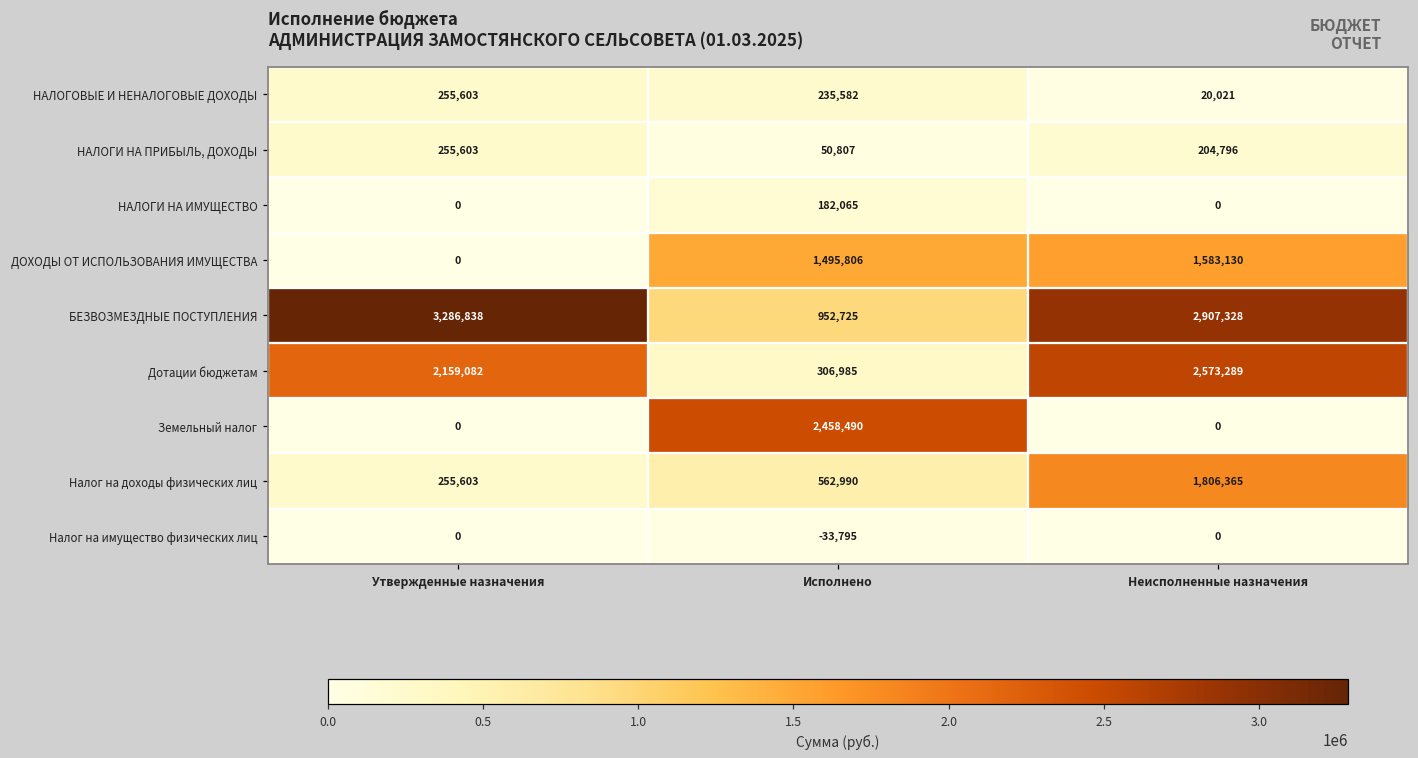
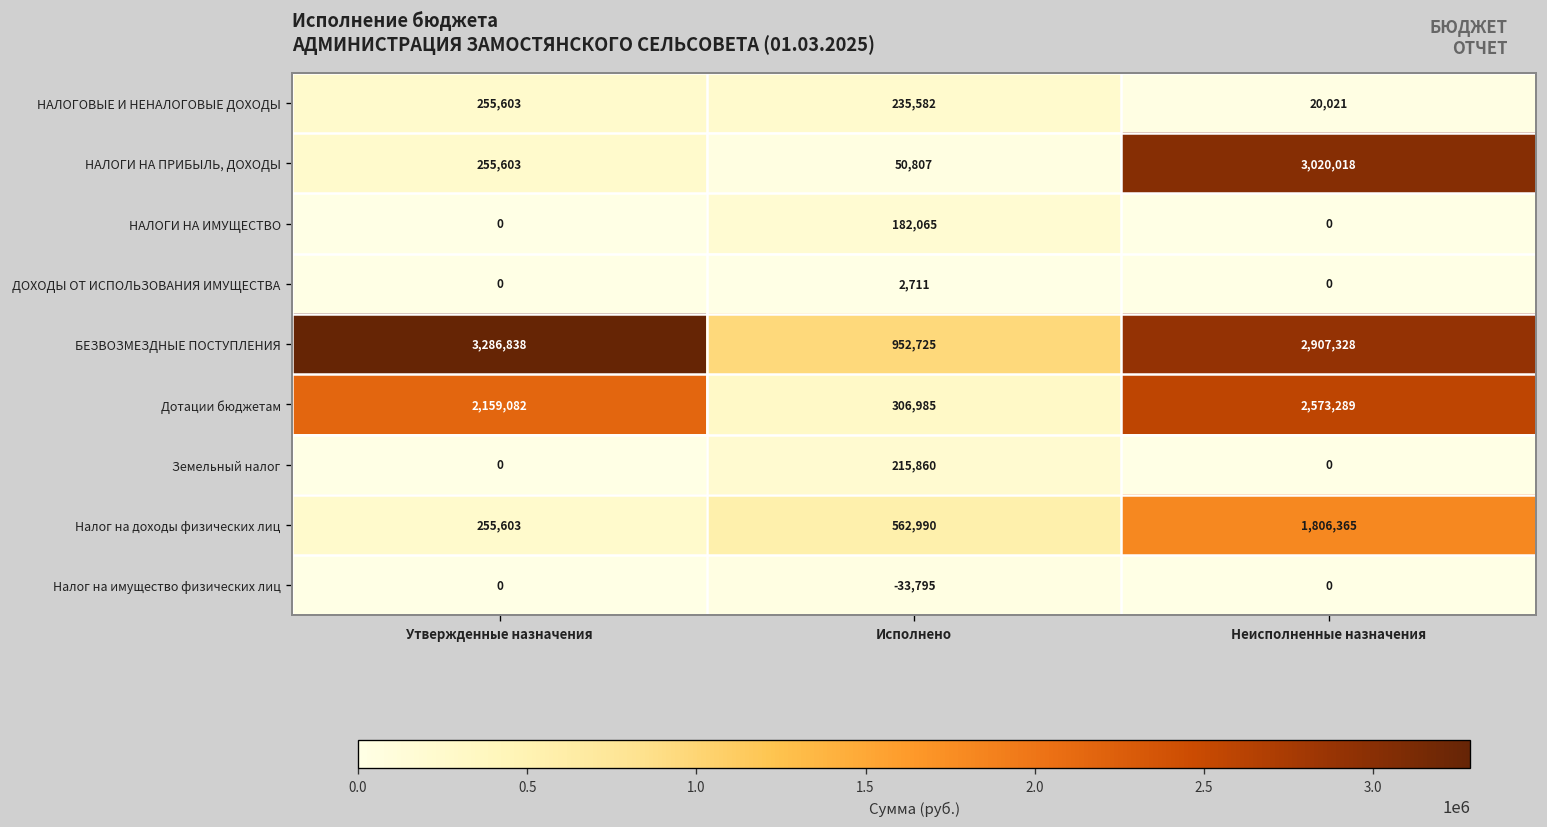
  {
    "НАЛОГОВЫЕ И НЕНАЛОГОВЫЕ ДОХОДЫ": {
      "Утвержденные назначения": "255,603",
      "Исполнено": "235,582",
      "Неисполненные назначения": "20,021"
    },
    "НАЛОГИ НА ПРИБЫЛЬ, ДОХОДЫ": {
      "Утвержденные назначения": "255,603",
      "Исполнено": "50,807",
-     "Неисполненные назначения": "204,796"
+     "Неисполненные назначения": "3,020,018"
    },
    "НАЛОГИ НА ИМУЩЕСТВО": {
      "Утвержденные назначения": "0",
      "Исполнено": "182,065",
      "Неисполненные назначения": "0"
    },
    "ДОХОДЫ ОТ ИСПОЛЬЗОВАНИЯ ИМУЩЕСТВА": {
      "Утвержденные назначения": "0",
-     "Исполнено": "1,495,806",
-     "Неисполненные назначения": "1,583,130"
+     "Исполнено": "2,711",
+     "Неисполненные назначения": "0"
    },
    "БЕЗВОЗМЕЗДНЫЕ ПОСТУПЛЕНИЯ": {
      "Утвержденные назначения": "3,286,838",
      "Исполнено": "952,725",
      "Неисполненные назначения": "2,907,328"
    },
    "Дотации бюджетам": {
      "Утвержденные назначения": "2,159,082",
      "Исполнено": "306,985",
      "Неисполненные назначения": "2,573,289"
    },
    "Земельный налог": {
      "Утвержденные назначения": "0",
-     "Исполнено": "2,458,490",
+     "Исполнено": "215,860",
      "Неисполненные назначения": "0"
    },
    "Налог на доходы физических лиц": {
      "Утвержденные назначения": "255,603",
      "Исполнено": "562,990",
      "Неисполненные назначения": "1,806,365"
    },
    "Налог на имущество физических лиц": {
      "Утвержденные назначения": "0",
      "Исполнено": "-33,795",
      "Неисполненные назначения": "0"
    }
  }
